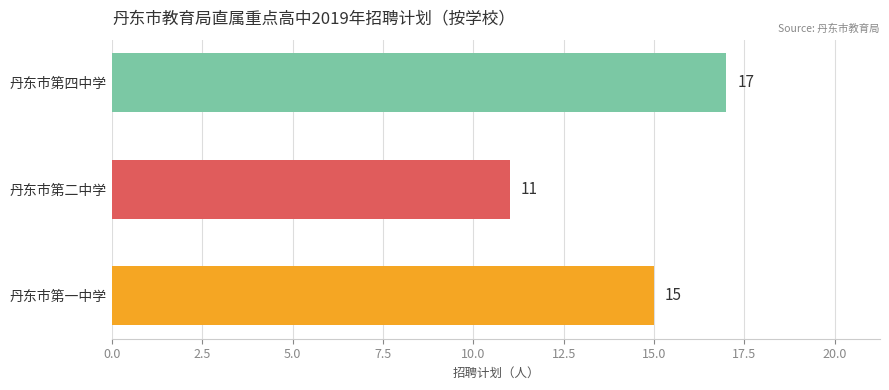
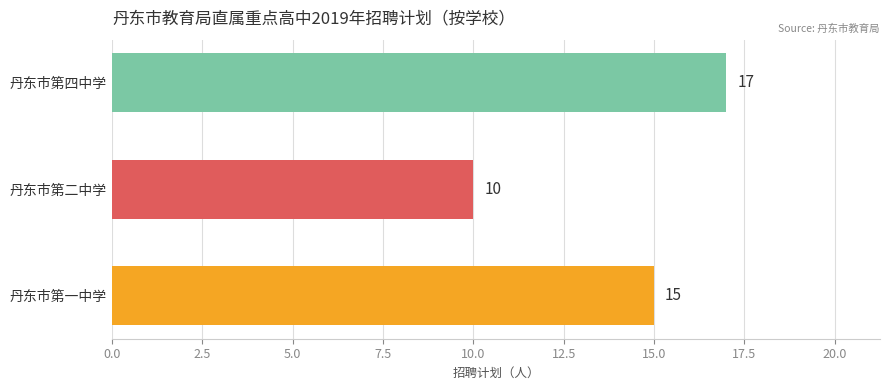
  {
    "丹东市第四中学": 17,
-   "丹东市第二中学": 11,
+   "丹东市第二中学": 10,
    "丹东市第一中学": 15
  }
